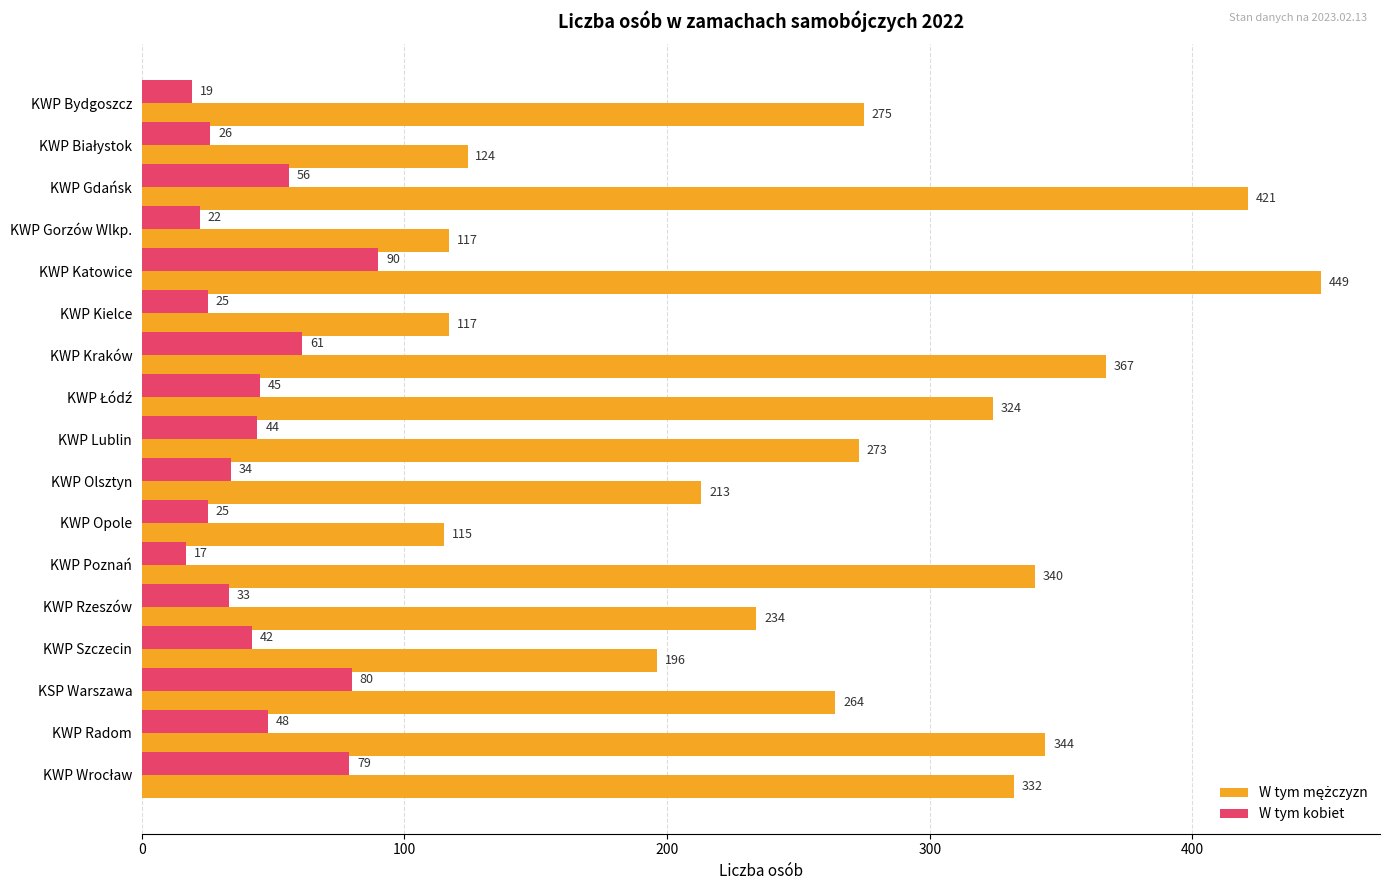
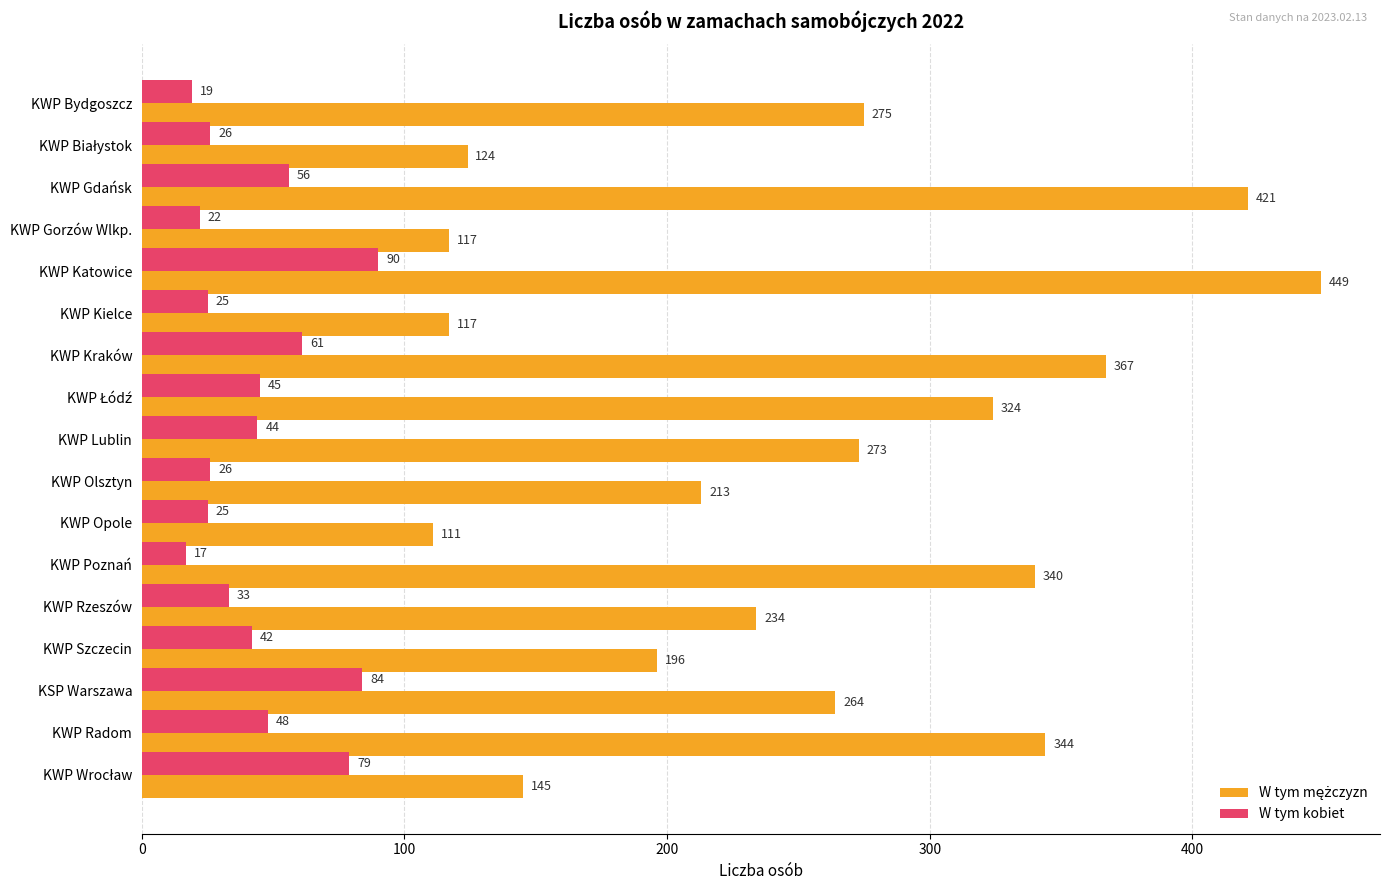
  {
    "W tym mężczyzn": {
      "KWP Bydgoszcz": 275,
      "KWP Białystok": 124,
      "KWP Gdańsk": 421,
      "KWP Gorzów Wlkp.": 117,
      "KWP Katowice": 449,
      "KWP Kielce": 117,
      "KWP Kraków": 367,
      "KWP Łódź": 324,
      "KWP Lublin": 273,
      "KWP Olsztyn": 213,
-     "KWP Opole": 115,
+     "KWP Opole": 111,
      "KWP Poznań": 340,
      "KWP Rzeszów": 234,
      "KWP Szczecin": 196,
      "KSP Warszawa": 264,
      "KWP Radom": 344,
-     "KWP Wrocław": 332
+     "KWP Wrocław": 145
    },
    "W tym kobiet": {
      "KWP Bydgoszcz": 19,
      "KWP Białystok": 26,
      "KWP Gdańsk": 56,
      "KWP Gorzów Wlkp.": 22,
      "KWP Katowice": 90,
      "KWP Kielce": 25,
      "KWP Kraków": 61,
      "KWP Łódź": 45,
      "KWP Lublin": 44,
-     "KWP Olsztyn": 34,
+     "KWP Olsztyn": 26,
      "KWP Opole": 25,
      "KWP Poznań": 17,
      "KWP Rzeszów": 33,
      "KWP Szczecin": 42,
-     "KSP Warszawa": 80,
+     "KSP Warszawa": 84,
      "KWP Radom": 48,
      "KWP Wrocław": 79
    }
  }
